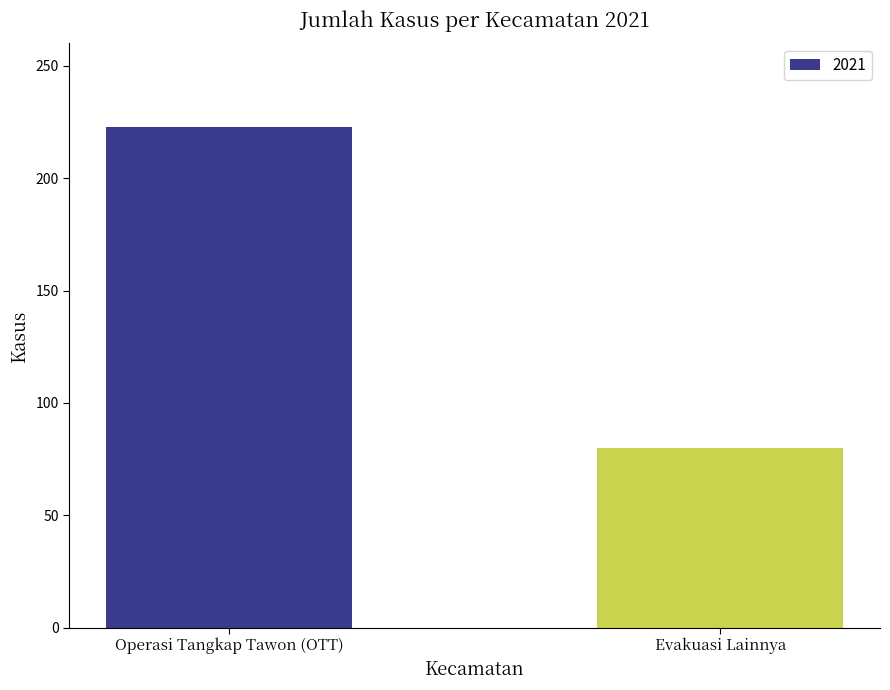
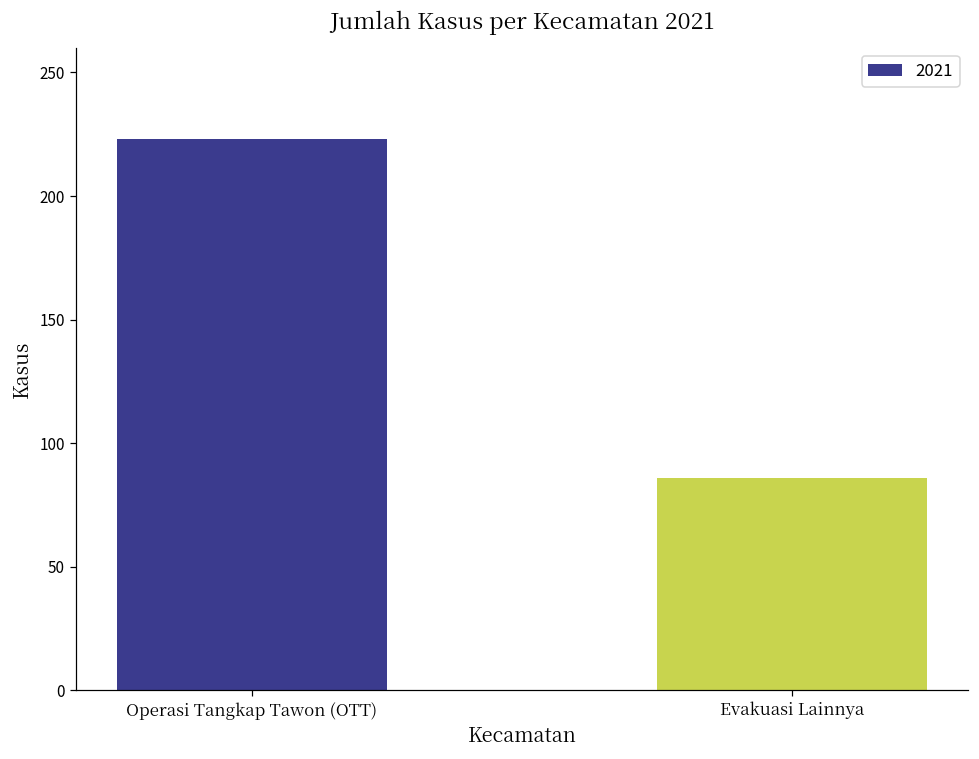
  {
    "Operasi Tangkap Tawon (OTT)": 223,
-   "Evakuasi Lainnya": 80
+   "Evakuasi Lainnya": 86
  }
